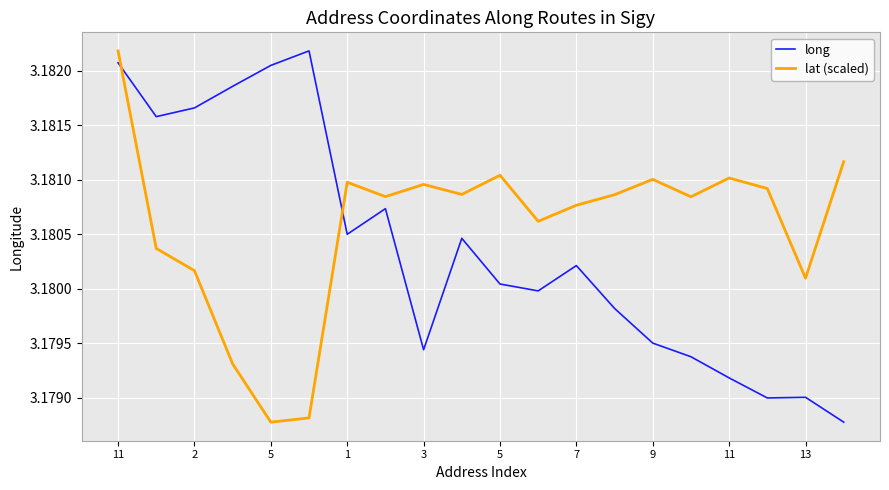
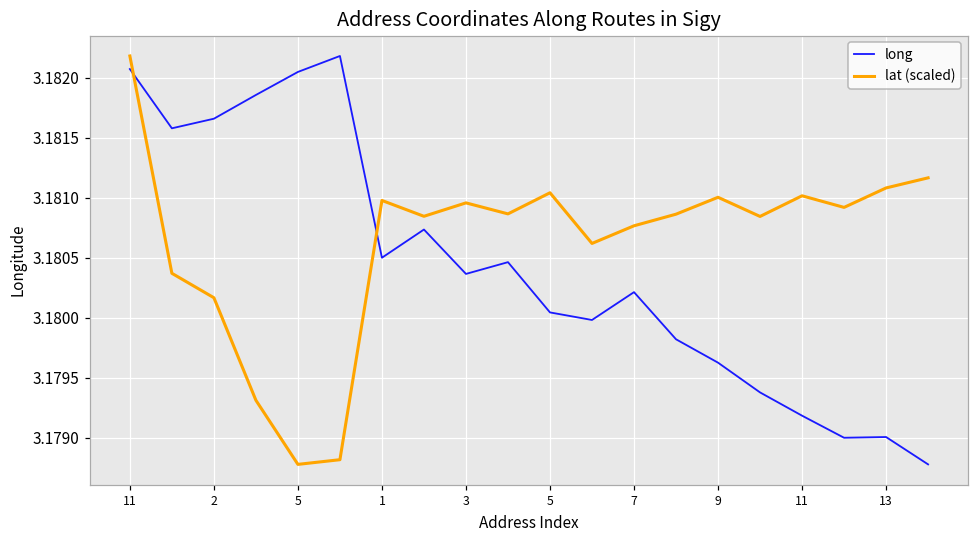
  {
    "long": {
-     "3": 3.17944,
+     "3": 3.18036,
      "7": 3.18021,
-     "9": 3.17950,
+     "9": 3.17962,
      "13": 3.17900
    },
    "lat (scaled)": {
      "3": 3.18096,
      "7": 3.18077,
      "9": 3.18100,
-     "13": 3.18010
+     "13": 3.18108
    }
  }
